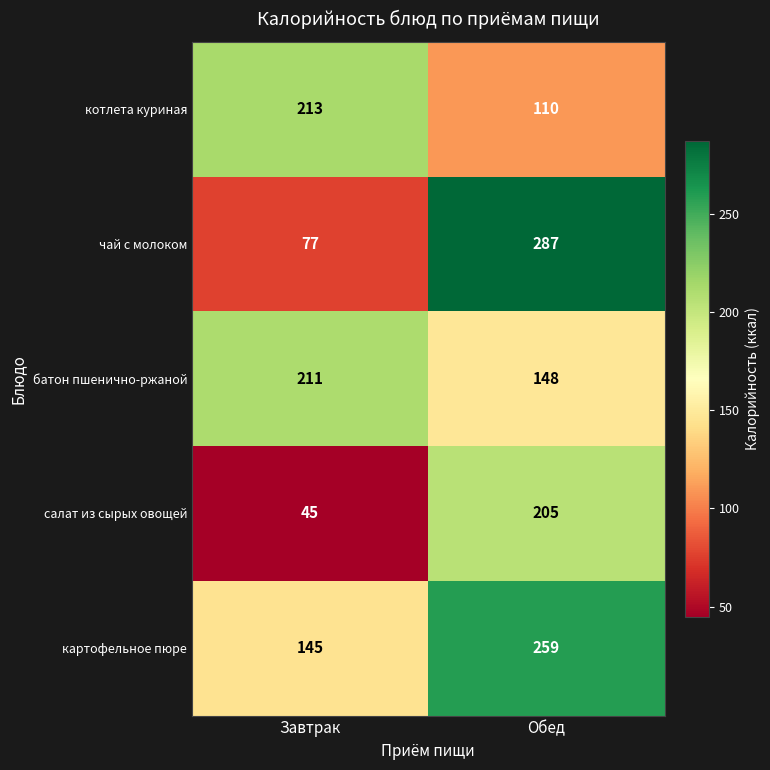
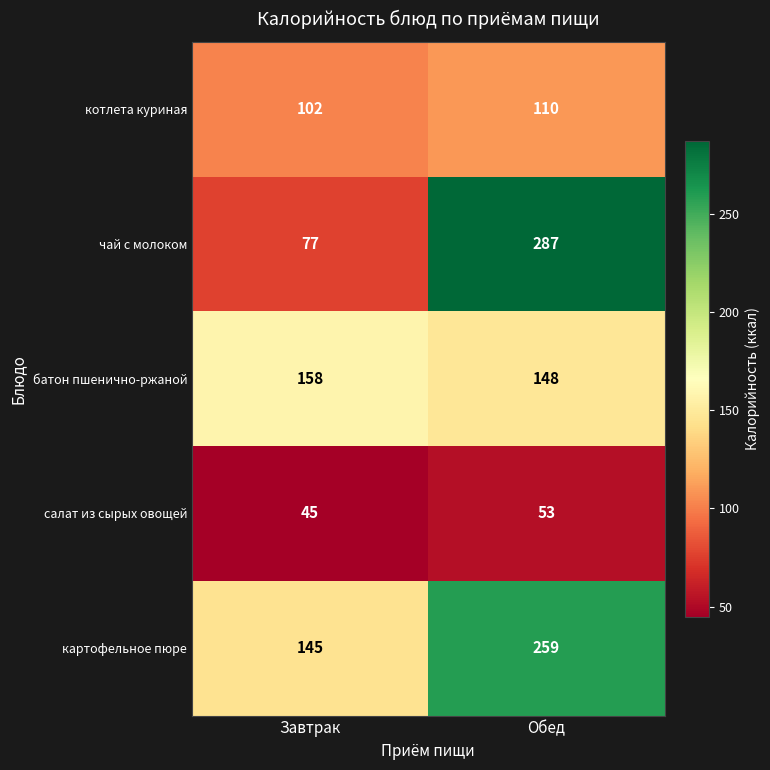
  {
    "котлета куриная": {
-     "Завтрак": 213,
+     "Завтрак": 102,
      "Обед": 110
    },
    "чай с молоком": {
      "Завтрак": 77,
      "Обед": 287
    },
    "батон пшенично-ржаной": {
-     "Завтрак": 211,
+     "Завтрак": 158,
      "Обед": 148
    },
    "салат из сырых овощей": {
      "Завтрак": 45,
-     "Обед": 205
+     "Обед": 53
    },
    "картофельное пюре": {
      "Завтрак": 145,
      "Обед": 259
    }
  }
